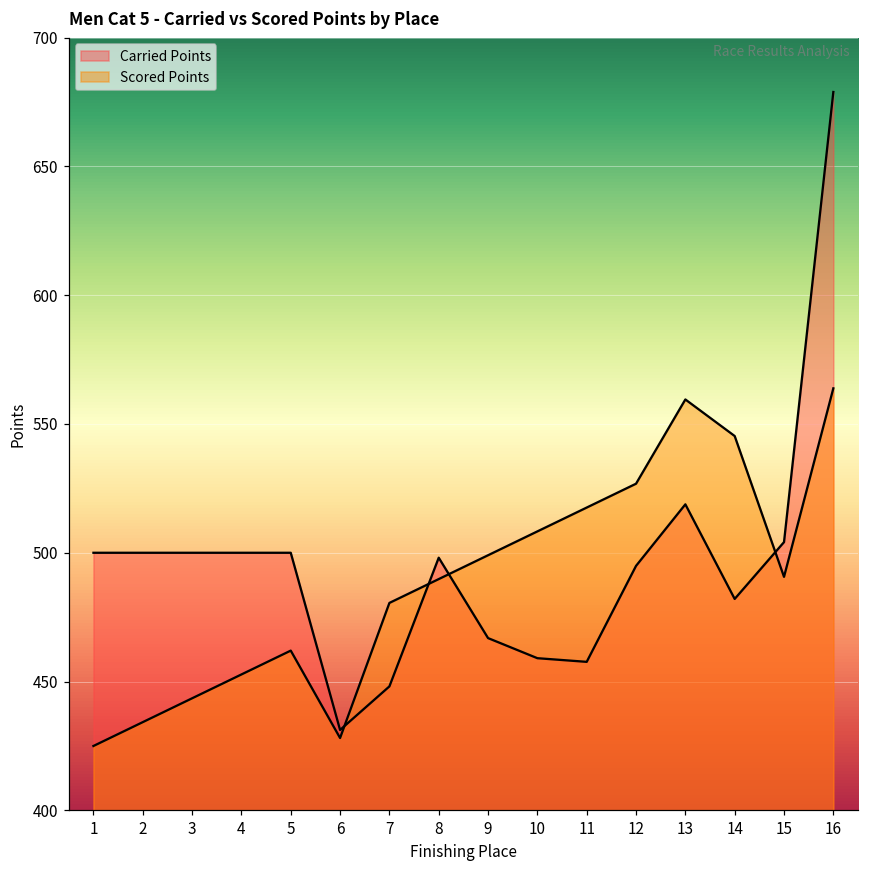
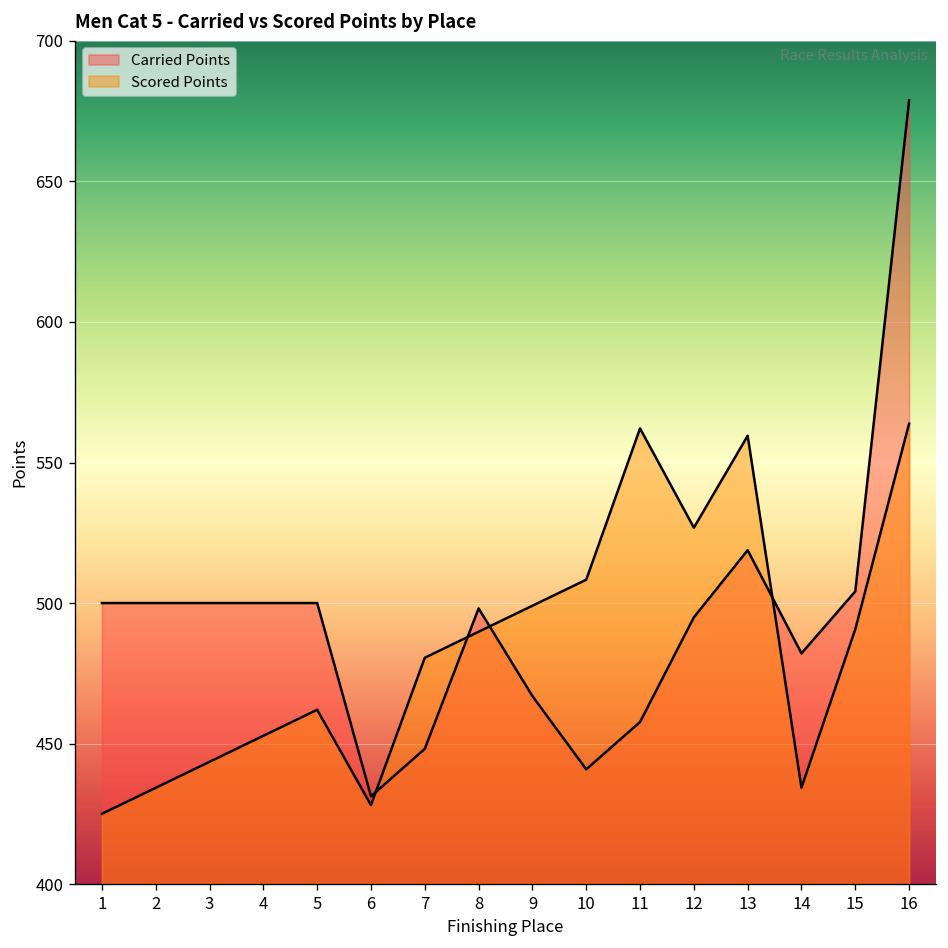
  {
    "Carried Points": {
      "1": 500,
      "2": 500,
      "3": 500,
      "4": 500,
      "5": 500,
      "6": 431,
      "7": 448,
      "8": 498,
      "9": 467,
-     "10": 459,
+     "10": 441,
      "11": 458,
      "12": 495,
      "13": 519,
      "14": 482,
      "15": 504,
      "16": 679
    },
    "Scored Points": {
      "1": 425,
      "2": 434,
      "3": 444,
      "4": 453,
      "5": 462,
      "6": 428,
      "7": 481,
      "8": 490,
      "9": 499,
      "10": 508,
-     "11": 518,
+     "11": 562,
      "12": 527,
      "13": 560,
-     "14": 545,
+     "14": 434,
      "15": 491,
      "16": 564
    }
  }
